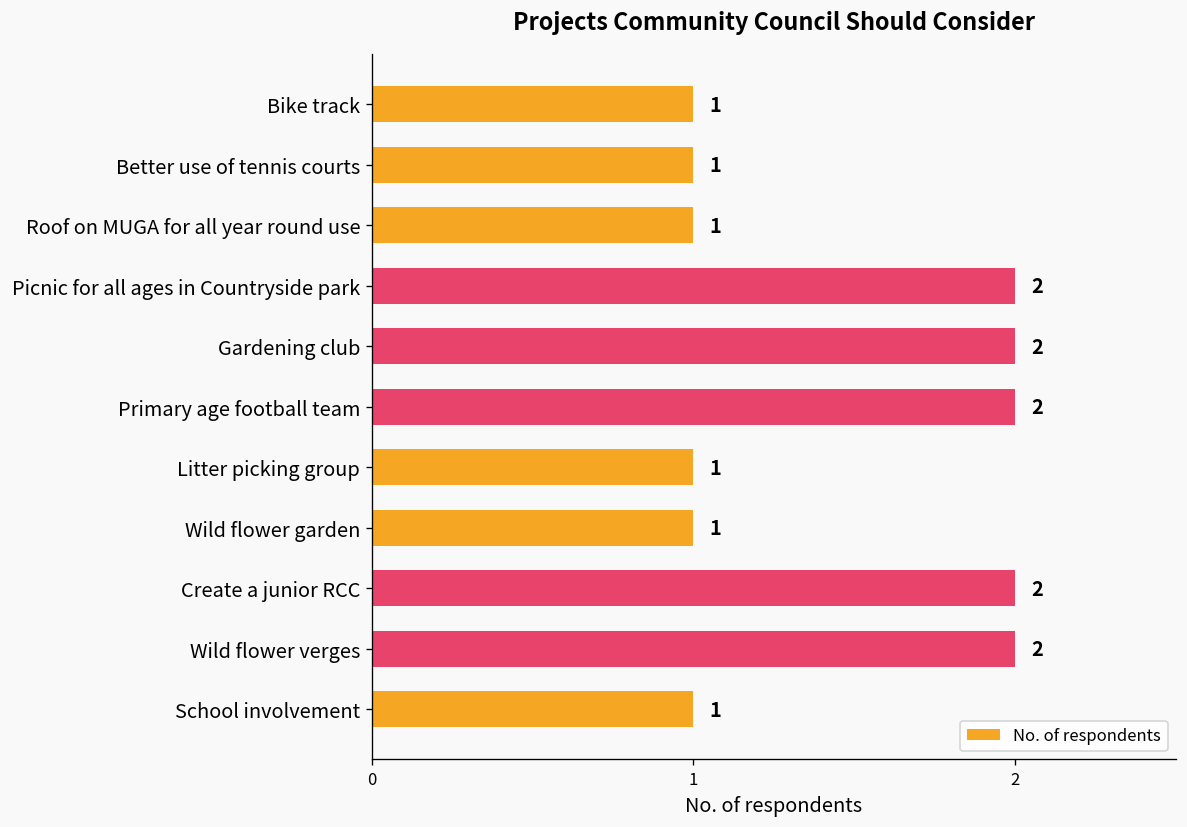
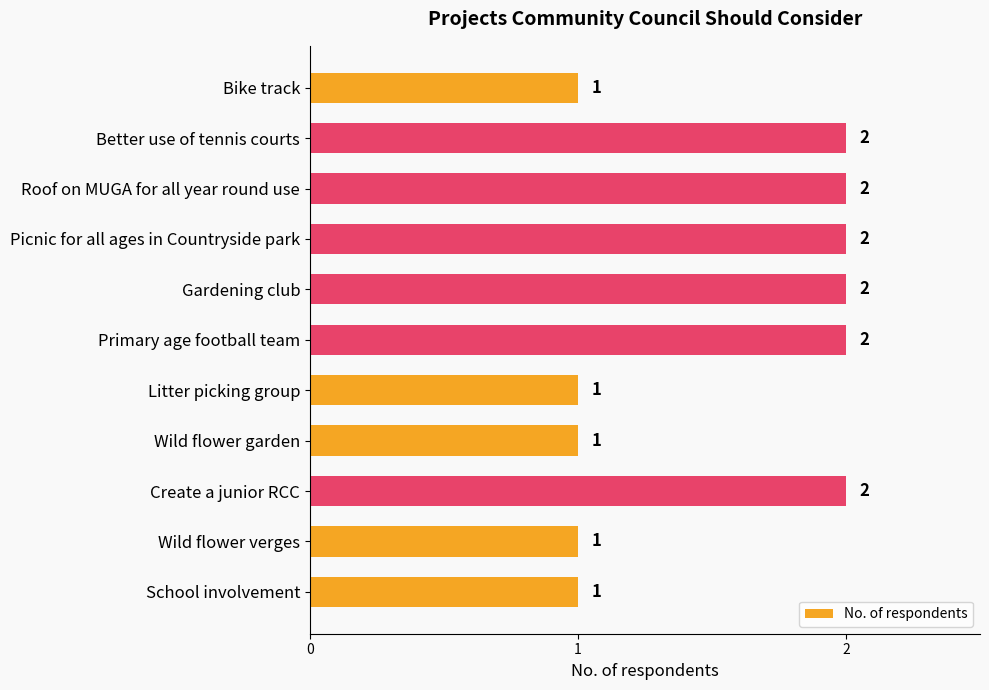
  {
    "Bike track": 1,
-   "Better use of tennis courts": 1,
-   "Roof on MUGA for all year round use": 1,
+   "Better use of tennis courts": 2,
+   "Roof on MUGA for all year round use": 2,
    "Picnic for all ages in Countryside park": 2,
    "Gardening club": 2,
    "Primary age football team": 2,
    "Litter picking group": 1,
    "Wild flower garden": 1,
    "Create a junior RCC": 2,
-   "Wild flower verges": 2,
+   "Wild flower verges": 1,
    "School involvement": 1
  }
